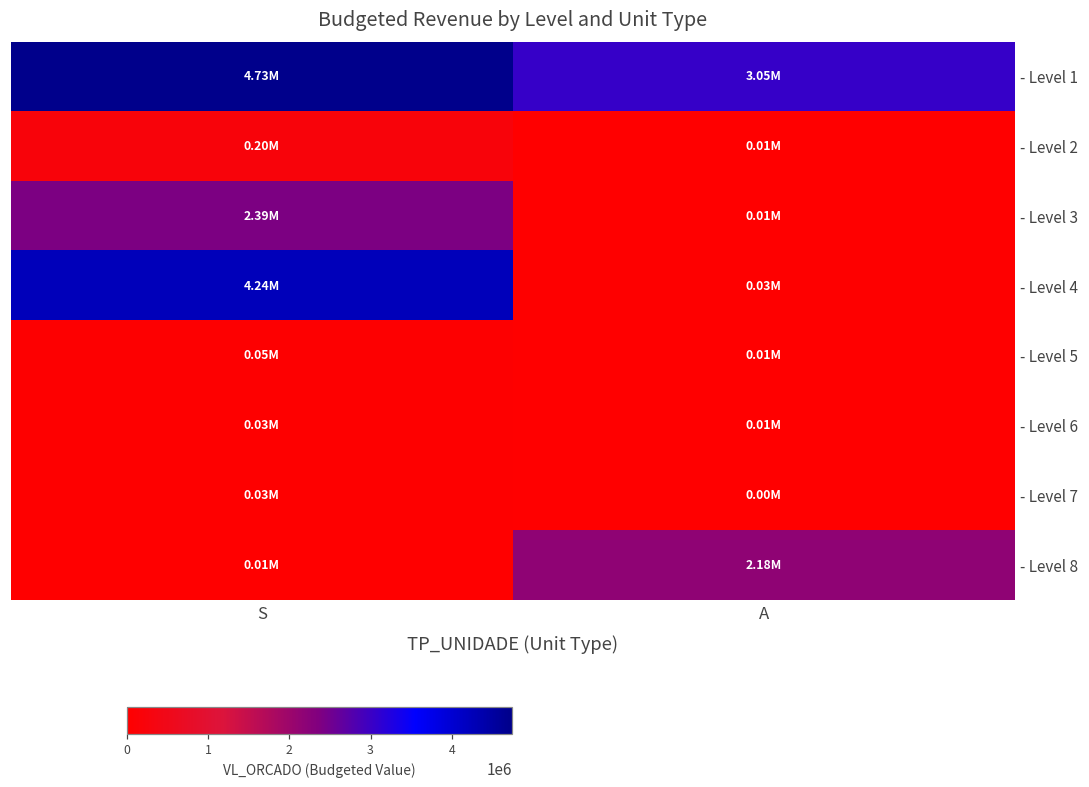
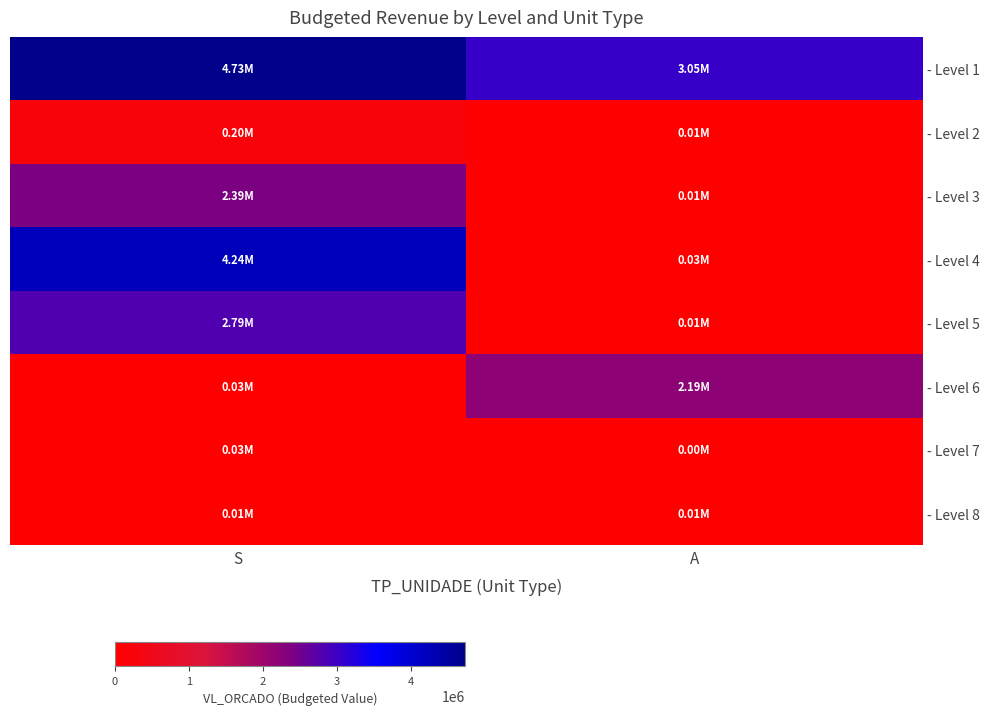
  {
    "- Level 1": {
      "S": "4.73M",
      "A": "3.05M"
    },
    "- Level 2": {
      "S": "0.20M",
      "A": "0.01M"
    },
    "- Level 3": {
      "S": "2.39M",
      "A": "0.01M"
    },
    "- Level 4": {
      "S": "4.24M",
      "A": "0.03M"
    },
    "- Level 5": {
-     "S": "0.05M",
+     "S": "2.79M",
      "A": "0.01M"
    },
    "- Level 6": {
      "S": "0.03M",
-     "A": "0.01M"
+     "A": "2.19M"
    },
    "- Level 7": {
      "S": "0.03M",
      "A": "0.00M"
    },
    "- Level 8": {
      "S": "0.01M",
-     "A": "2.18M"
+     "A": "0.01M"
    }
  }
